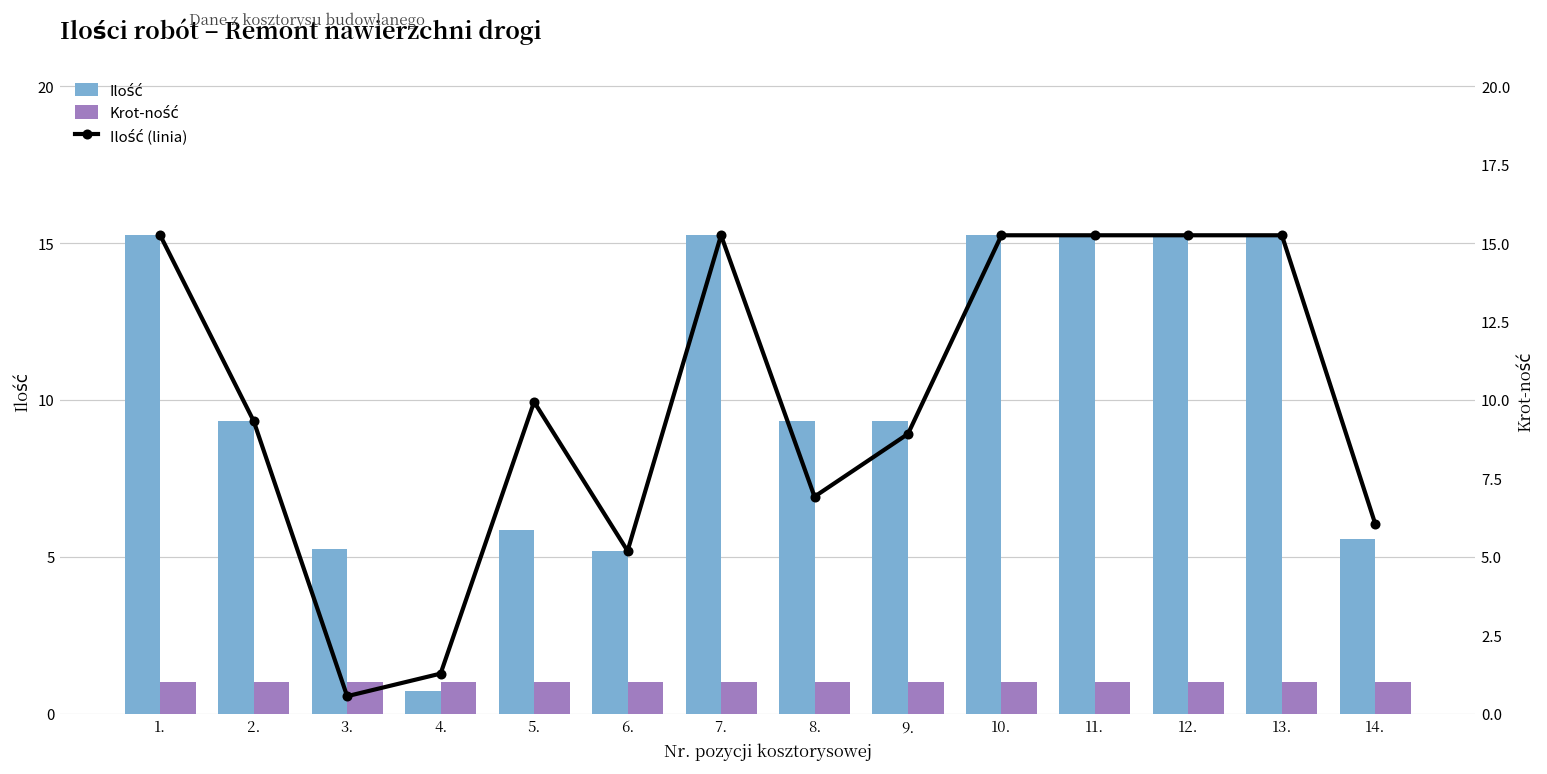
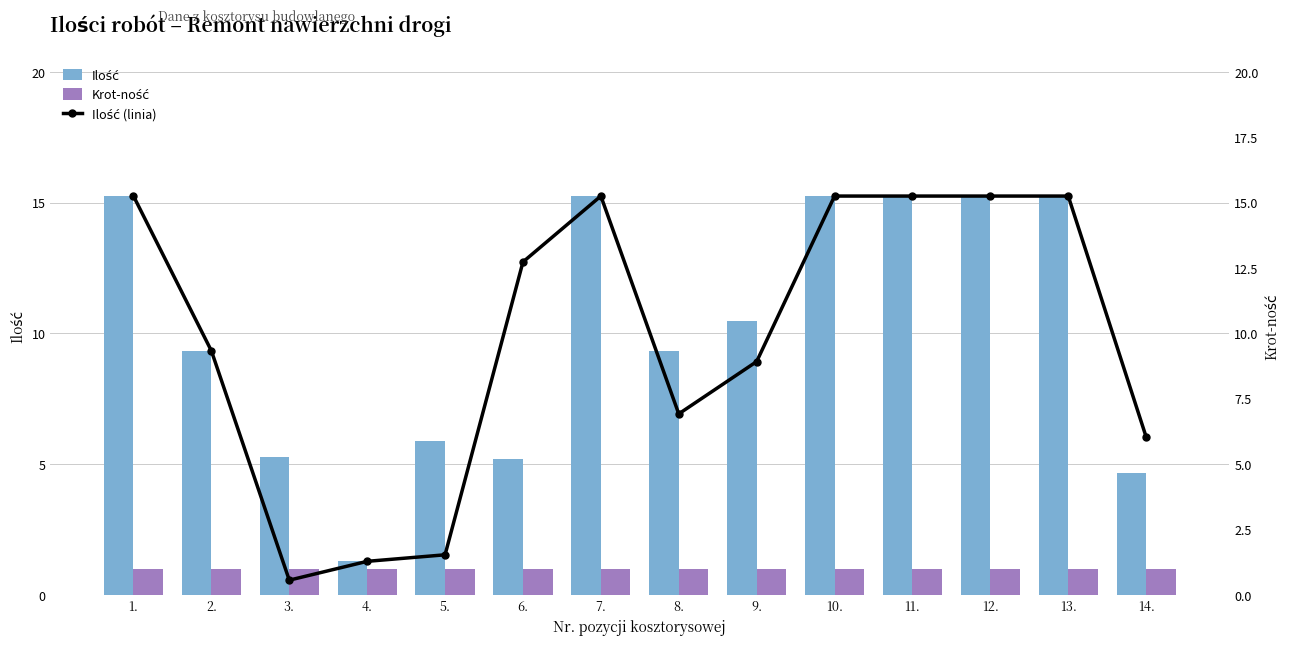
  {
    "Ilość": {
      "1.": 15.3,
      "2.": 9.3,
      "3.": 5.3,
-     "4.": 0.7,
+     "4.": 1.3,
      "5.": 5.9,
      "6.": 5.2,
      "7.": 15.3,
      "8.": 9.3,
-     "9.": 9.3,
+     "9.": 10.5,
      "10.": 15.3,
      "11.": 15.3,
      "12.": 15.3,
      "13.": 15.3,
-     "14.": 5.6
+     "14.": 4.7
    },
    "Krot-ność": {
      "1.": 1.0,
      "2.": 1.0,
      "3.": 1.0,
      "4.": 1.0,
      "5.": 1.0,
      "6.": 1.0,
      "7.": 1.0,
      "8.": 1.0,
      "9.": 1.0,
      "10.": 1.0,
      "11.": 1.0,
      "12.": 1.0,
      "13.": 1.0,
      "14.": 1.0
    },
    "Ilość (linia)": {
      "1.": 15.3,
      "2.": 9.3,
      "3.": 0.6,
      "4.": 1.3,
-     "5.": 9.9,
-     "6.": 5.2,
+     "5.": 1.5,
+     "6.": 12.7,
      "7.": 15.3,
      "8.": 6.9,
      "9.": 8.9,
      "10.": 15.3,
      "11.": 15.3,
      "12.": 15.3,
      "13.": 15.3,
      "14.": 6.0
    }
  }
